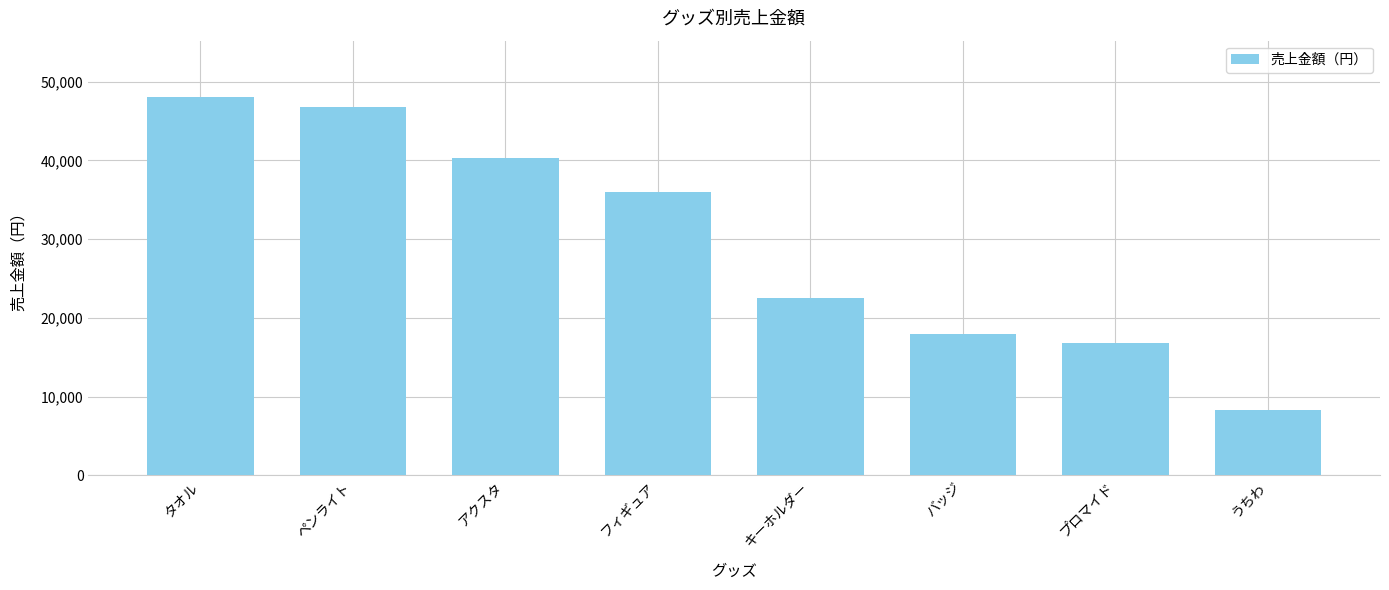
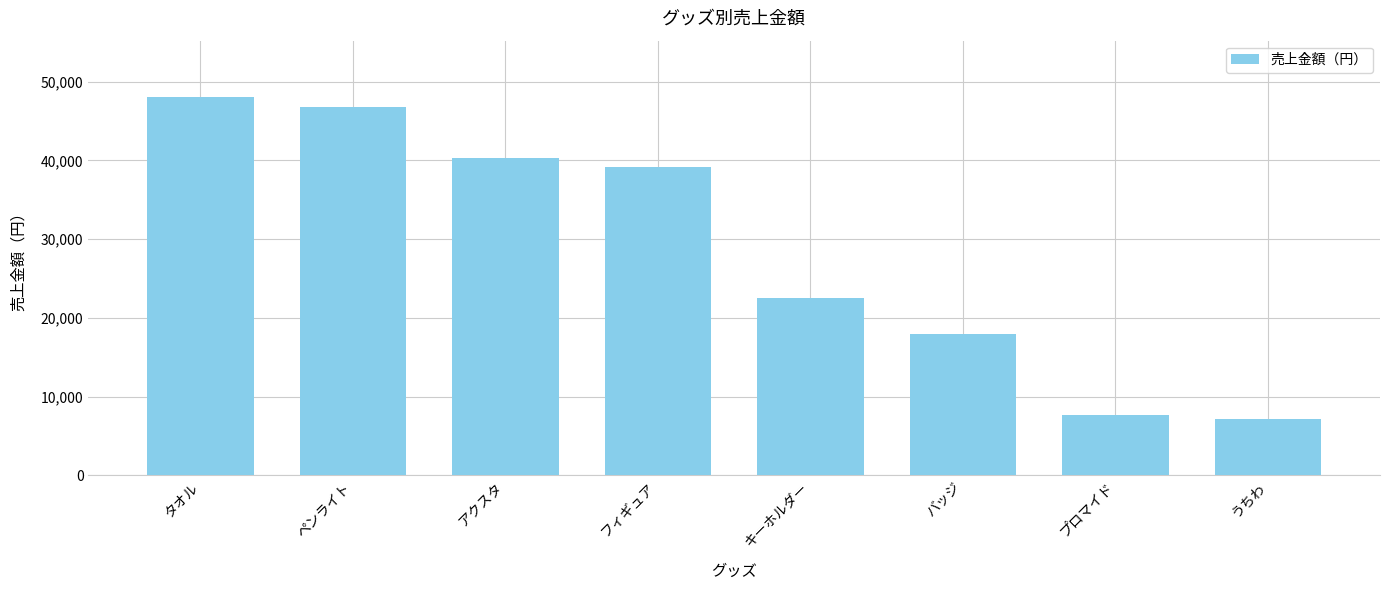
  {
    "タオル": "48,000",
    "ペンライト": "47,000",
    "アクスタ": "40,000",
-   "フィギュア": "36,000",
+   "フィギュア": "39,000",
    "キーホルダー": "23,000",
    "バッジ": "18,000",
-   "プロマイド": "17,000",
-   "うちわ": "8,000"
+   "プロマイド": "8,000",
+   "うちわ": "7,000"
  }
